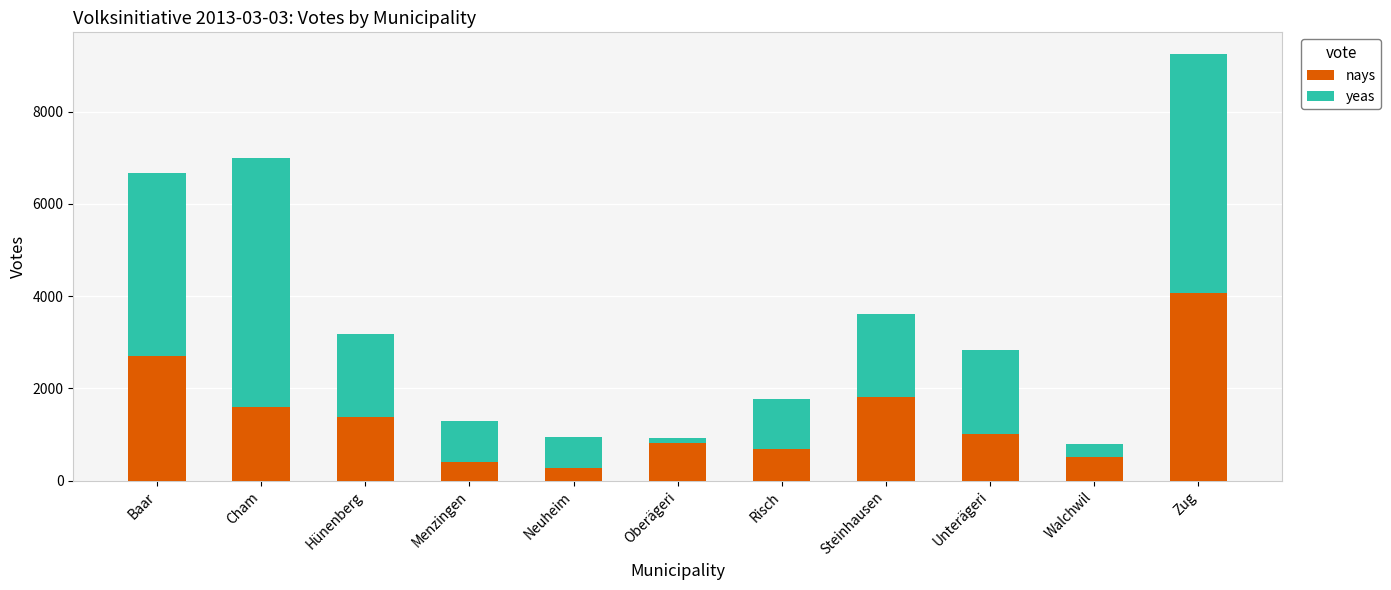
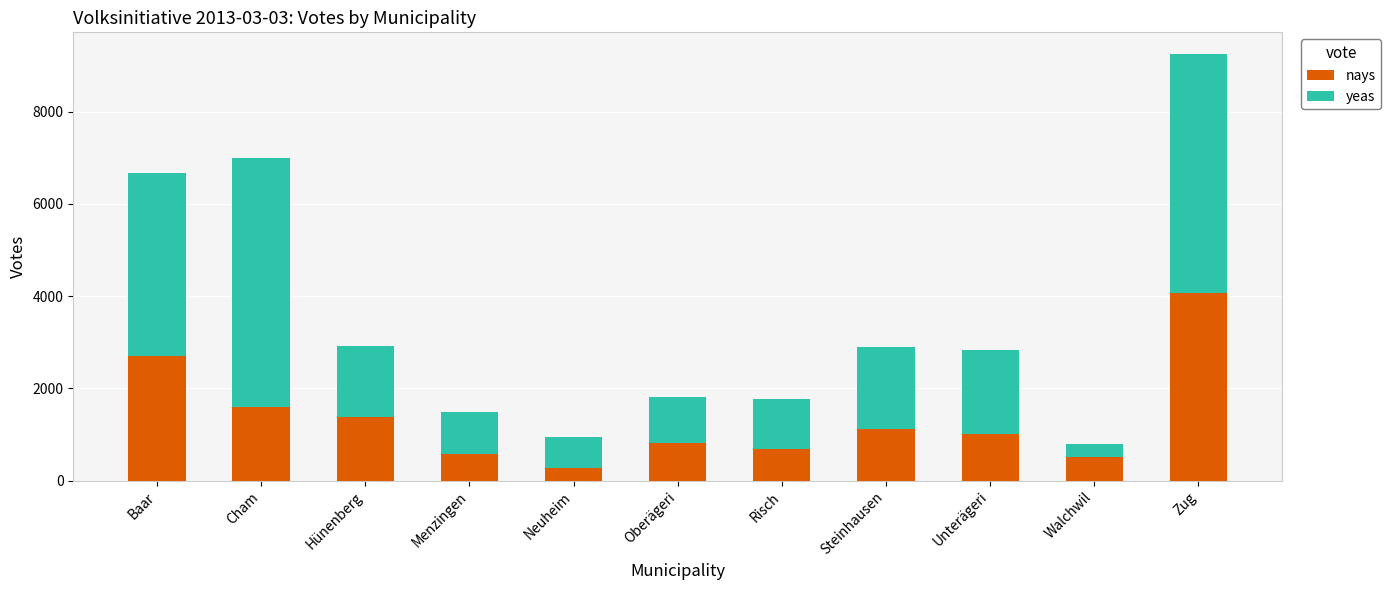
  {
    "nays": {
      "Baar": 2700,
      "Cham": 1600,
      "Hünenberg": 1400,
-     "Menzingen": 400,
+     "Menzingen": 600,
      "Neuheim": 300,
      "Oberägeri": 800,
      "Risch": 700,
-     "Steinhausen": 1800,
+     "Steinhausen": 1100,
      "Unterägeri": 1000,
      "Walchwil": 500,
      "Zug": 4100
    },
    "yeas": {
      "Baar": 4000,
      "Cham": 5400,
-     "Hünenberg": 1800,
+     "Hünenberg": 1500,
      "Menzingen": 900,
      "Neuheim": 700,
-     "Oberägeri": 100,
+     "Oberägeri": 1000,
      "Risch": 1100,
      "Steinhausen": 1800,
      "Unterägeri": 1800,
      "Walchwil": 300,
      "Zug": 5200
    }
  }
